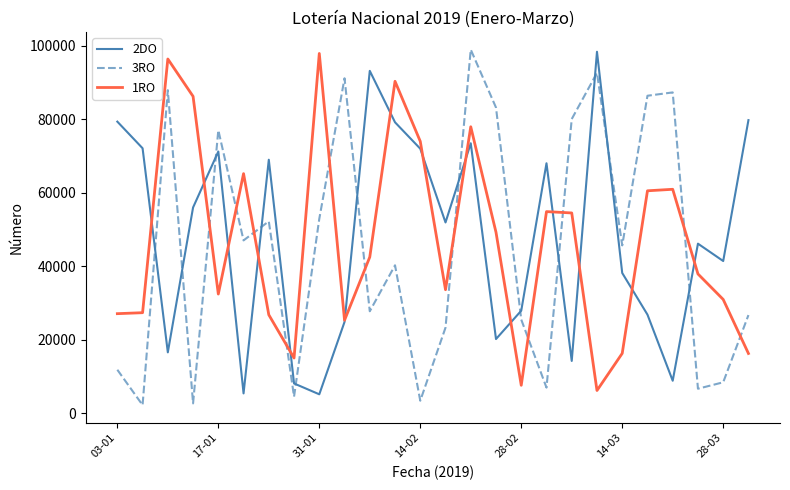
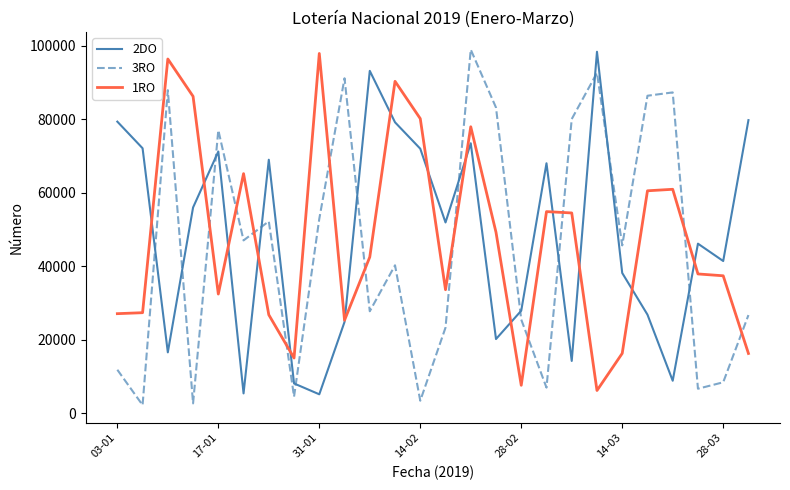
  {
    "1RO": {
      "03-01": 27000,
      "17-01": 32000,
      "31-01": 98000,
-     "14-02": 74000,
+     "14-02": 80000,
      "28-02": 8000,
      "14-03": 16000,
-     "28-03": 31000
+     "28-03": 37000
    }
  }
